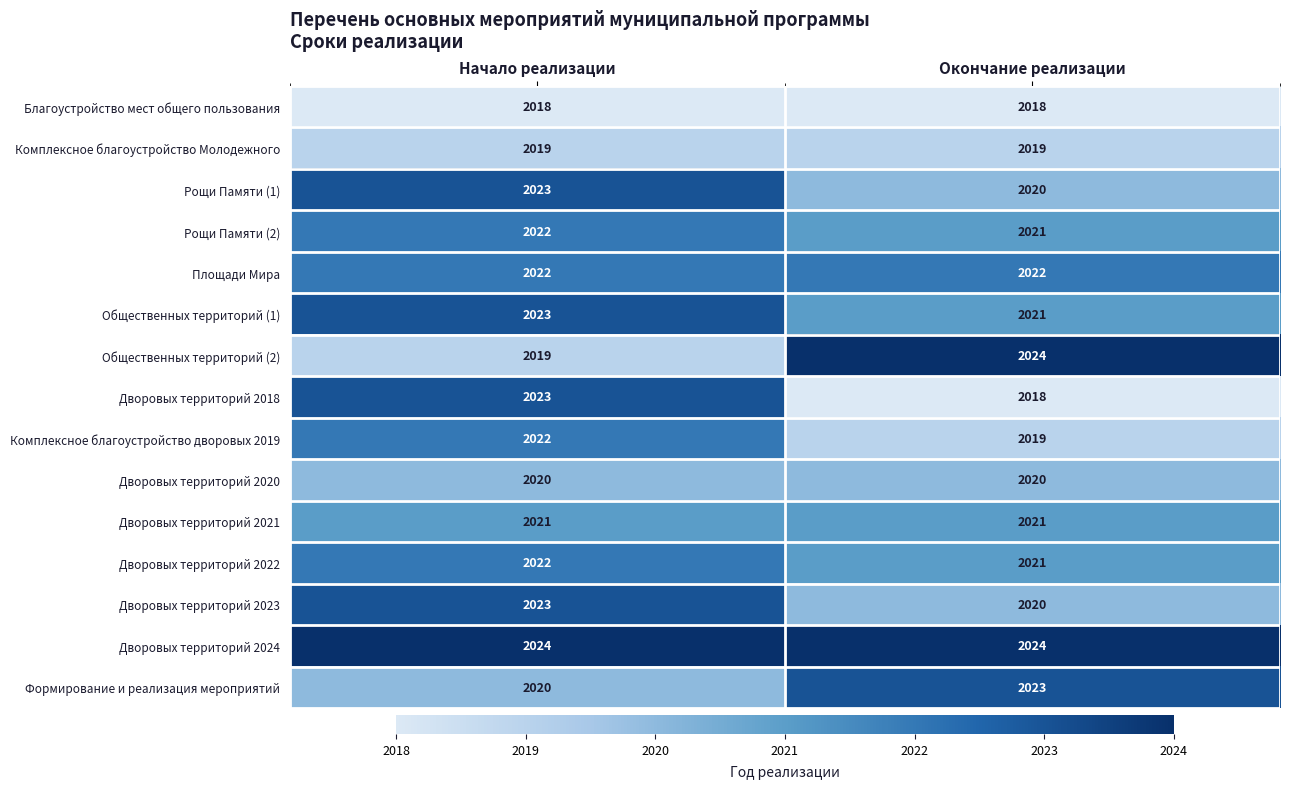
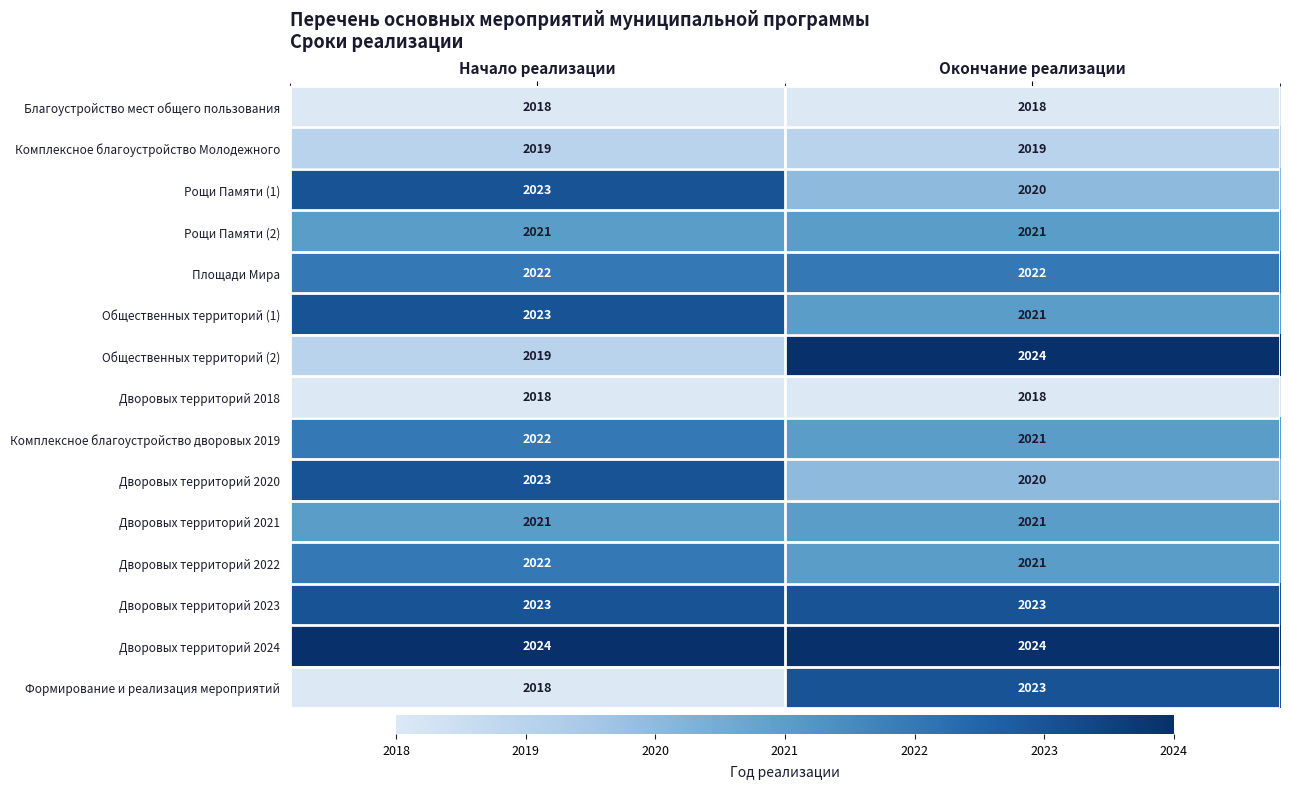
  {
    "Благоустройство мест общего пользования": {
      "Начало реализации": 2018,
      "Окончание реализации": 2018
    },
    "Комплексное благоустройство Молодежного": {
      "Начало реализации": 2019,
      "Окончание реализации": 2019
    },
    "Рощи Памяти (1)": {
      "Начало реализации": 2023,
      "Окончание реализации": 2020
    },
    "Рощи Памяти (2)": {
-     "Начало реализации": 2022,
+     "Начало реализации": 2021,
      "Окончание реализации": 2021
    },
    "Площади Мира": {
      "Начало реализации": 2022,
      "Окончание реализации": 2022
    },
    "Общественных территорий (1)": {
      "Начало реализации": 2023,
      "Окончание реализации": 2021
    },
    "Общественных территорий (2)": {
      "Начало реализации": 2019,
      "Окончание реализации": 2024
    },
    "Дворовых территорий 2018": {
-     "Начало реализации": 2023,
+     "Начало реализации": 2018,
      "Окончание реализации": 2018
    },
    "Комплексное благоустройство дворовых 2019": {
      "Начало реализации": 2022,
-     "Окончание реализации": 2019
+     "Окончание реализации": 2021
    },
    "Дворовых территорий 2020": {
-     "Начало реализации": 2020,
+     "Начало реализации": 2023,
      "Окончание реализации": 2020
    },
    "Дворовых территорий 2021": {
      "Начало реализации": 2021,
      "Окончание реализации": 2021
    },
    "Дворовых территорий 2022": {
      "Начало реализации": 2022,
      "Окончание реализации": 2021
    },
    "Дворовых территорий 2023": {
      "Начало реализации": 2023,
-     "Окончание реализации": 2020
+     "Окончание реализации": 2023
    },
    "Дворовых территорий 2024": {
      "Начало реализации": 2024,
      "Окончание реализации": 2024
    },
    "Формирование и реализация мероприятий": {
-     "Начало реализации": 2020,
+     "Начало реализации": 2018,
      "Окончание реализации": 2023
    }
  }
